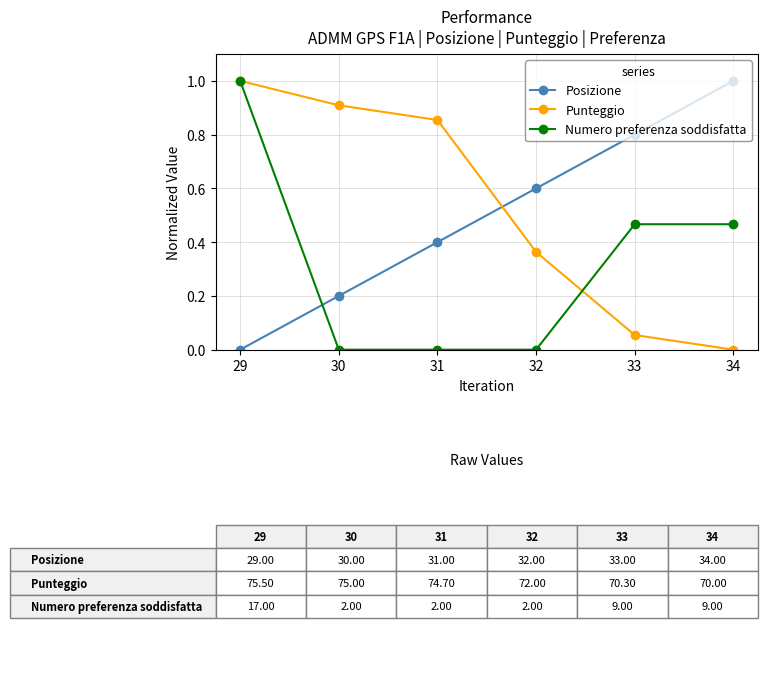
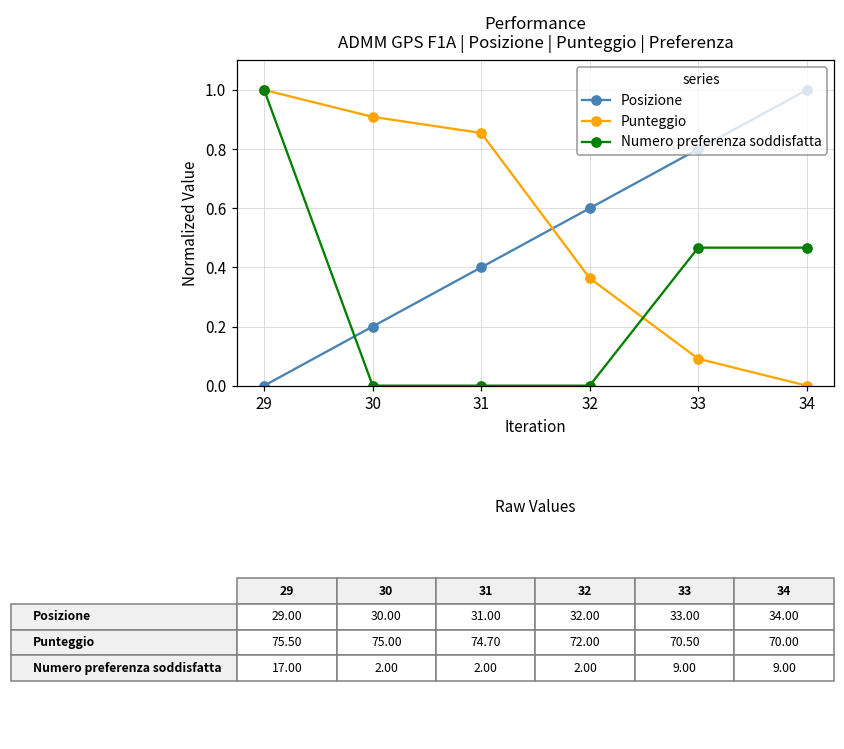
  {
    "Posizione": {
      "29": 0.00,
      "30": 0.20,
      "31": 0.40,
      "32": 0.60
    },
    "Punteggio": {
-     "33": 70.30
+     "33": 70.50
    },
    "Numero preferenza soddisfatta": {
      "30": 0.00,
      "31": 0.00,
      "32": 0.00,
      "33": 0.47,
      "34": 0.47
    }
  }
